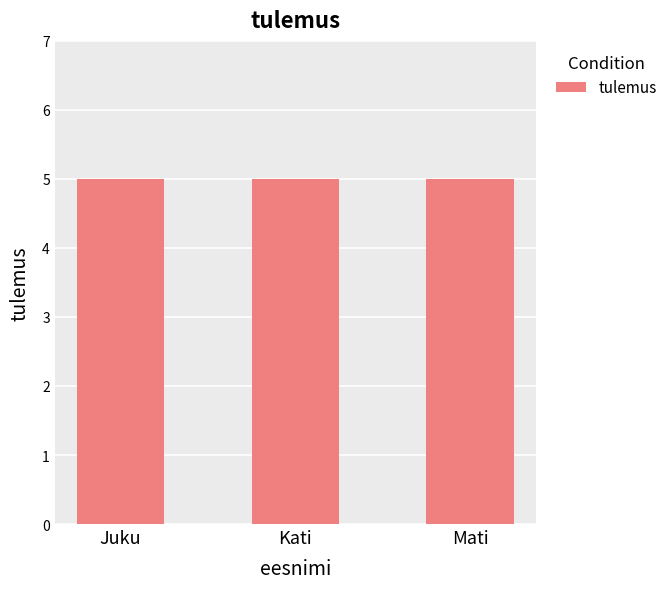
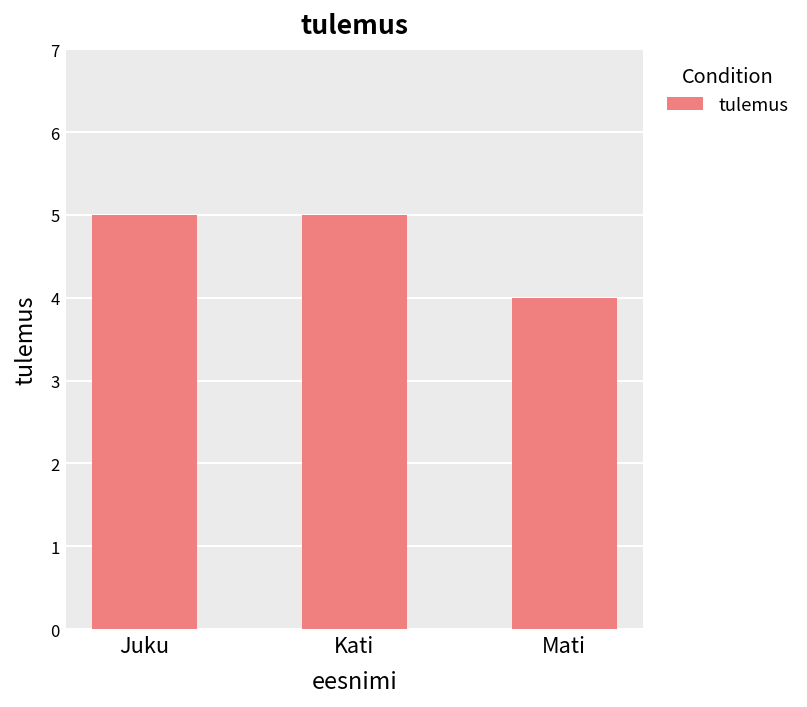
  {
    "Juku": 5,
    "Kati": 5,
-   "Mati": 5
+   "Mati": 4
  }
